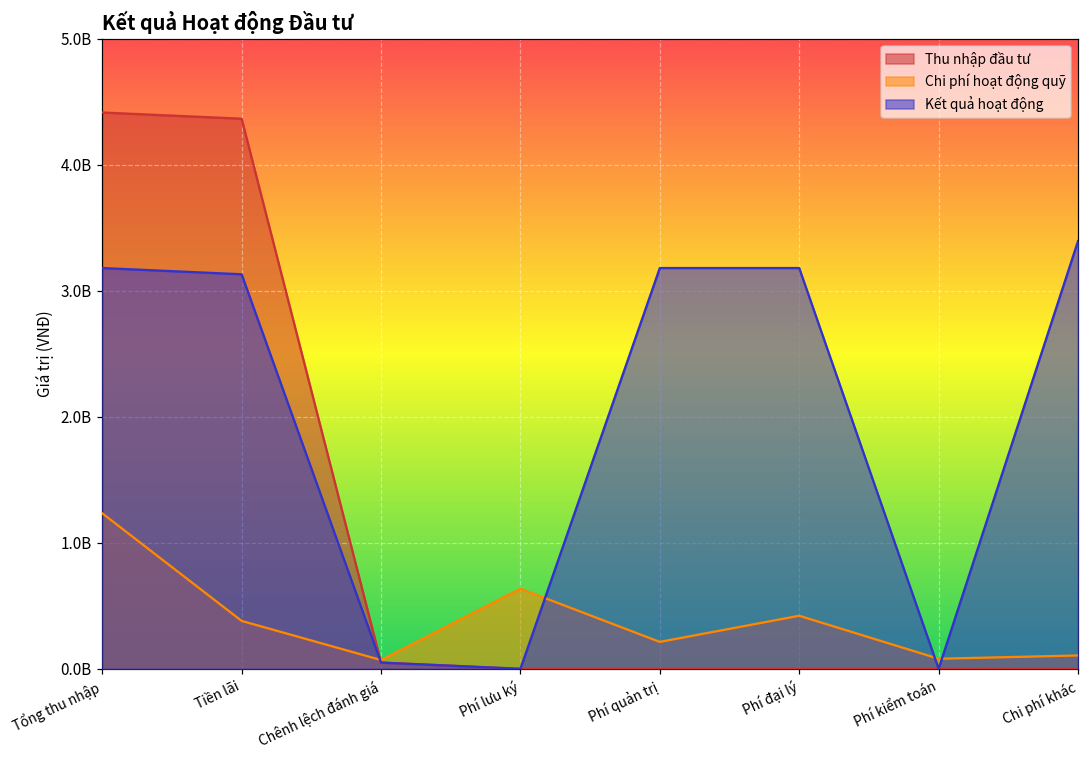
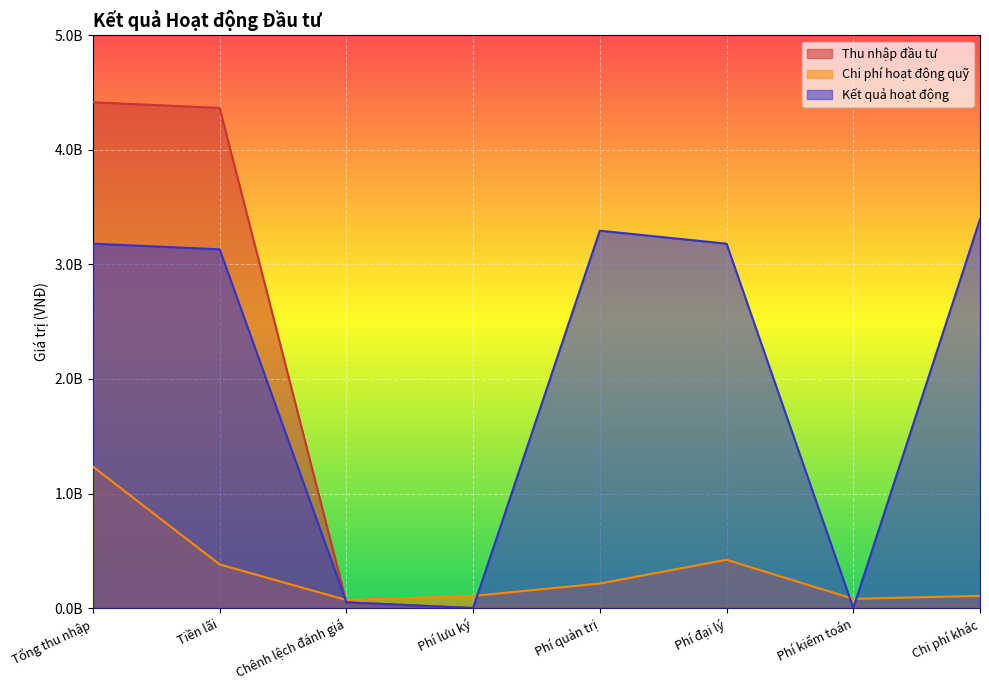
  {
    "Thu nhập đầu tư": {
      "Tổng thu nhập": 4420000000,
      "Tiền lãi": 4370000000,
      "Phí quản trị": 0,
      "Phí đại lý": 0,
      "Chi phí khác": 0
    },
    "Chi phí hoạt động quỹ": {
      "Tổng thu nhập": 1230000000,
      "Tiền lãi": 380000000,
-     "Phí lưu ký": 640000000,
+     "Phí lưu ký": 110000000,
      "Phí quản trị": 210000000,
      "Phí đại lý": 420000000,
      "Phí kiểm toán": 80000000,
      "Chi phí khác": 110000000
    },
    "Kết quả hoạt động": {
      "Tổng thu nhập": 3180000000,
      "Tiền lãi": 3130000000,
-     "Phí quản trị": 3180000000,
+     "Phí quản trị": 3290000000,
      "Phí đại lý": 3180000000,
      "Chi phí khác": 3400000000
    }
  }
